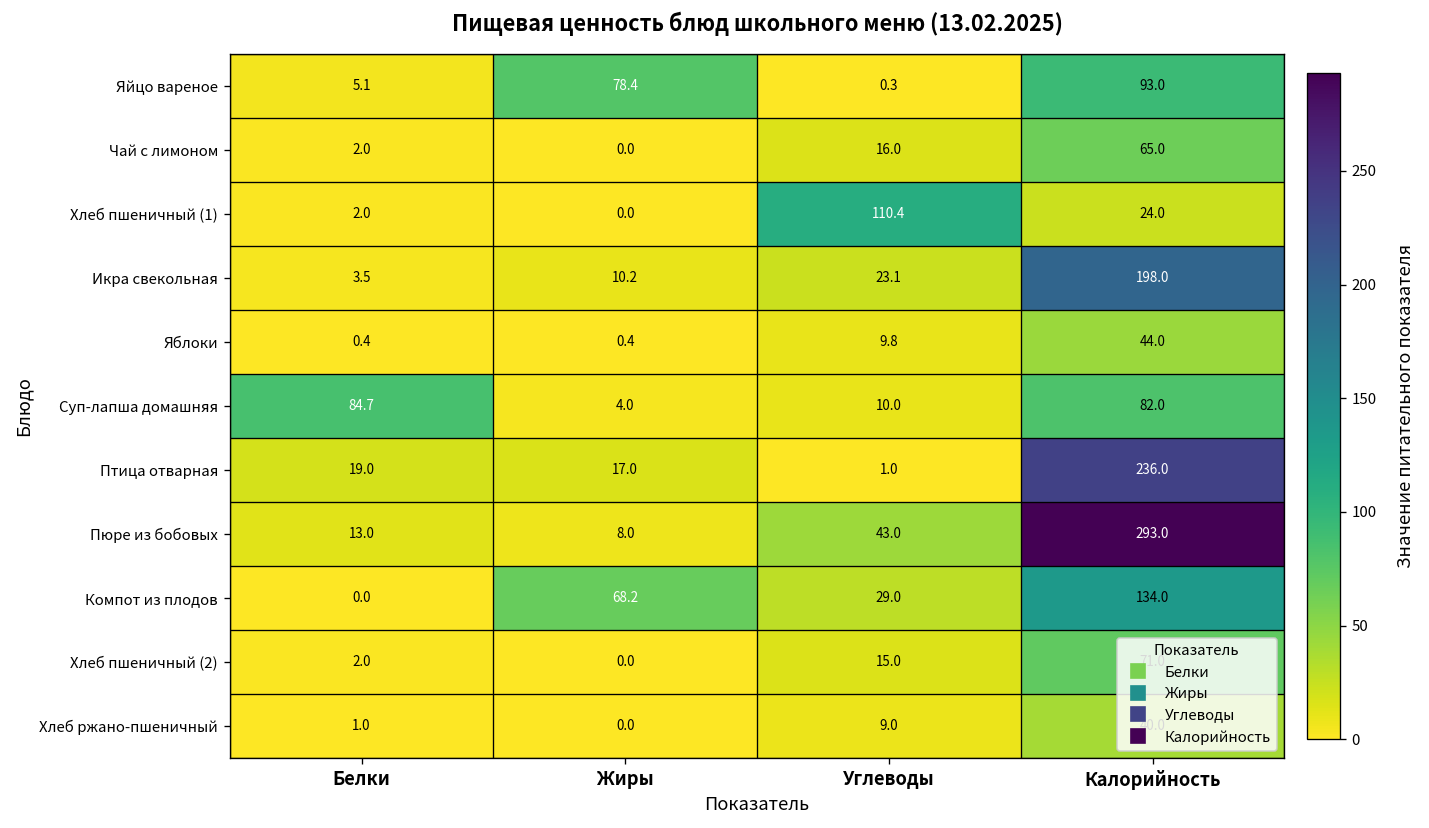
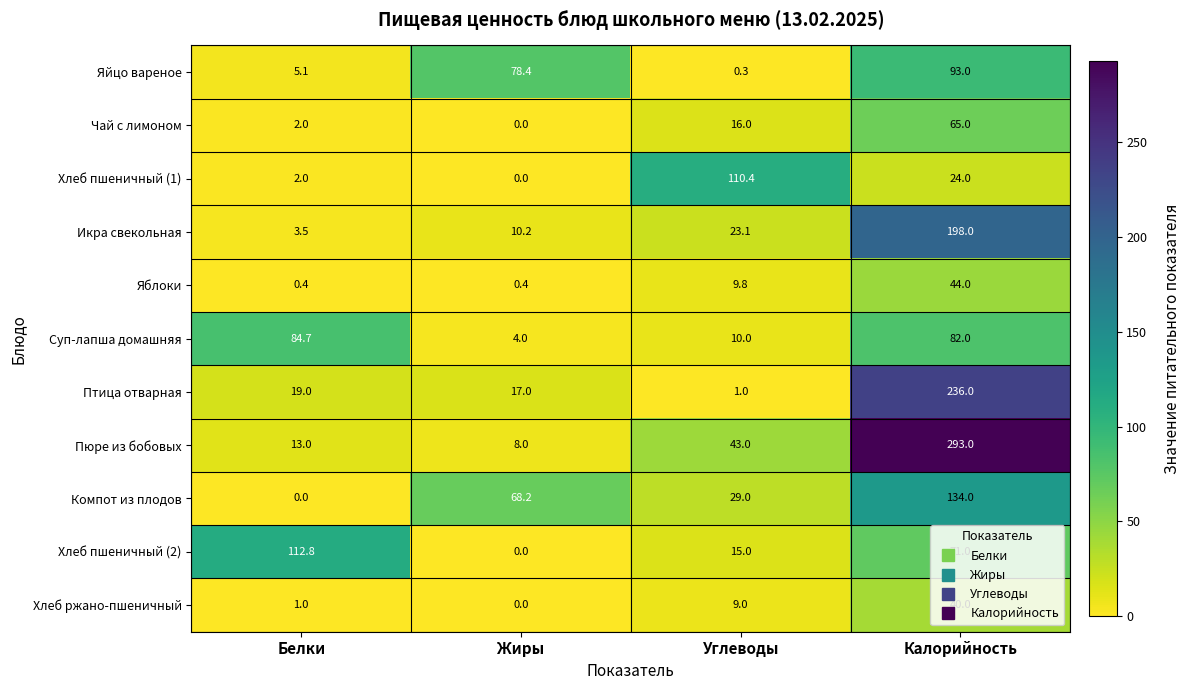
  {
    "Яйцо вареное": {
      "Белки": 5.1,
      "Жиры": 78.4,
      "Углеводы": 0.3,
      "Калорийность": 93.0
    },
    "Чай с лимоном": {
      "Белки": 2.0,
      "Жиры": 0.0,
      "Углеводы": 16.0,
      "Калорийность": 65.0
    },
    "Хлеб пшеничный (1)": {
      "Белки": 2.0,
      "Жиры": 0.0,
      "Углеводы": 110.4,
      "Калорийность": 24.0
    },
    "Икра свекольная": {
      "Белки": 3.5,
      "Жиры": 10.2,
      "Углеводы": 23.1,
      "Калорийность": 198.0
    },
    "Яблоки": {
      "Белки": 0.4,
      "Жиры": 0.4,
      "Углеводы": 9.8,
      "Калорийность": 44.0
    },
    "Суп-лапша домашняя": {
      "Белки": 84.7,
      "Жиры": 4.0,
      "Углеводы": 10.0,
      "Калорийность": 82.0
    },
    "Птица отварная": {
      "Белки": 19.0,
      "Жиры": 17.0,
      "Углеводы": 1.0,
      "Калорийность": 236.0
    },
    "Пюре из бобовых": {
      "Белки": 13.0,
      "Жиры": 8.0,
      "Углеводы": 43.0,
      "Калорийность": 293.0
    },
    "Компот из плодов": {
      "Белки": 0.0,
      "Жиры": 68.2,
      "Углеводы": 29.0,
      "Калорийность": 134.0
    },
    "Хлеб пшеничный (2)": {
-     "Белки": 2.0,
+     "Белки": 112.8,
      "Жиры": 0.0,
      "Углеводы": 15.0
    },
    "Хлеб ржано-пшеничный": {
      "Белки": 1.0,
      "Жиры": 0.0,
      "Углеводы": 9.0
    }
  }
